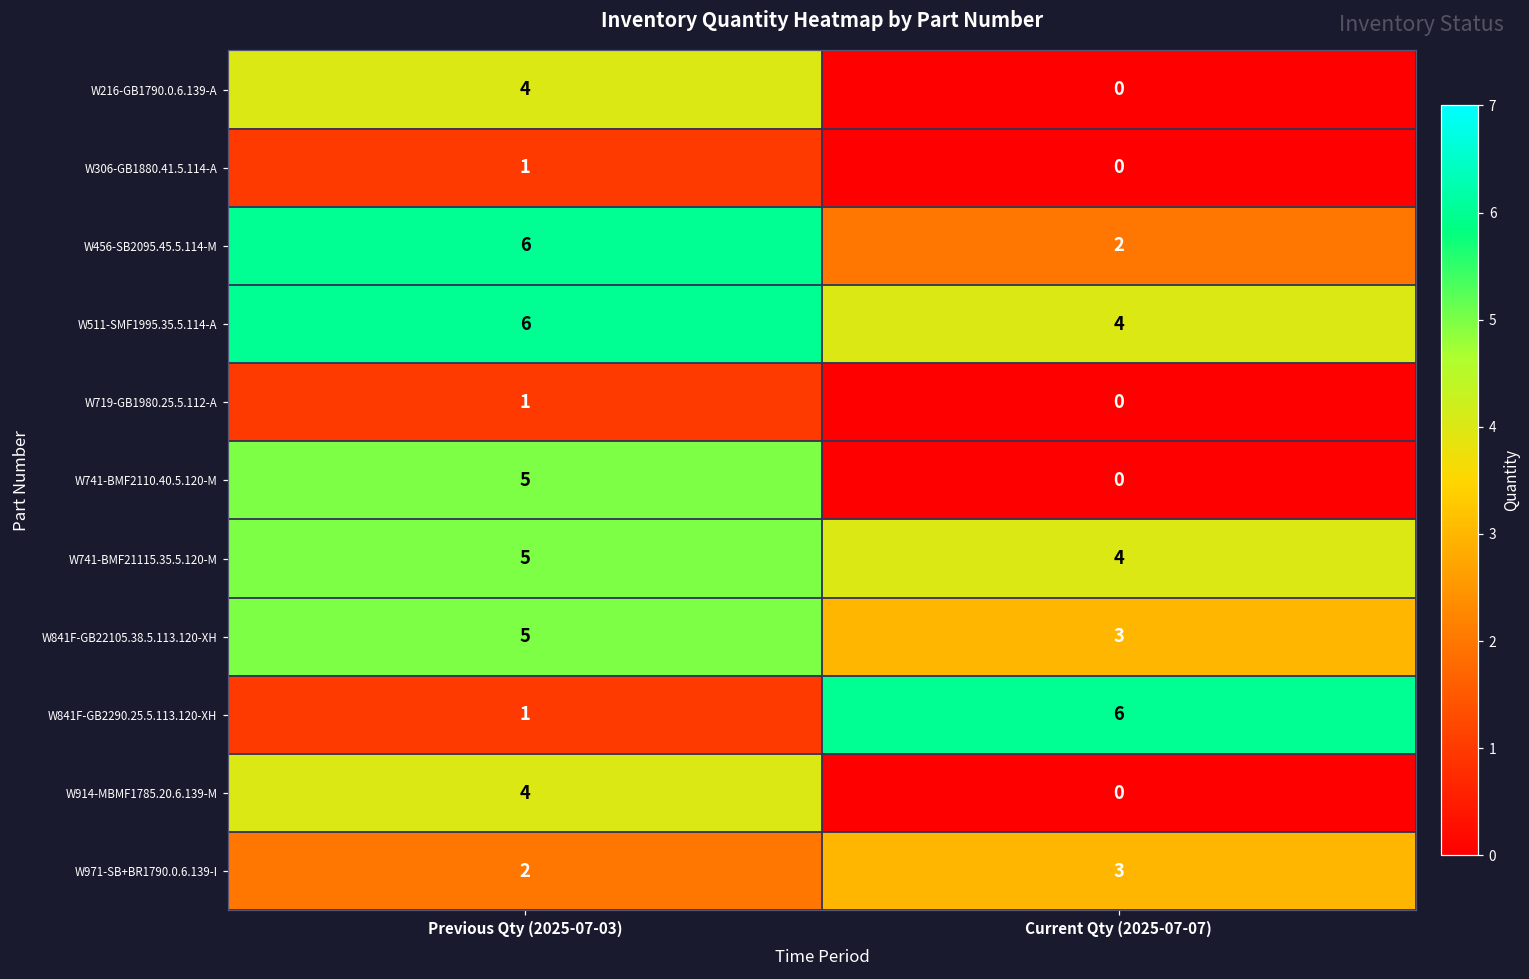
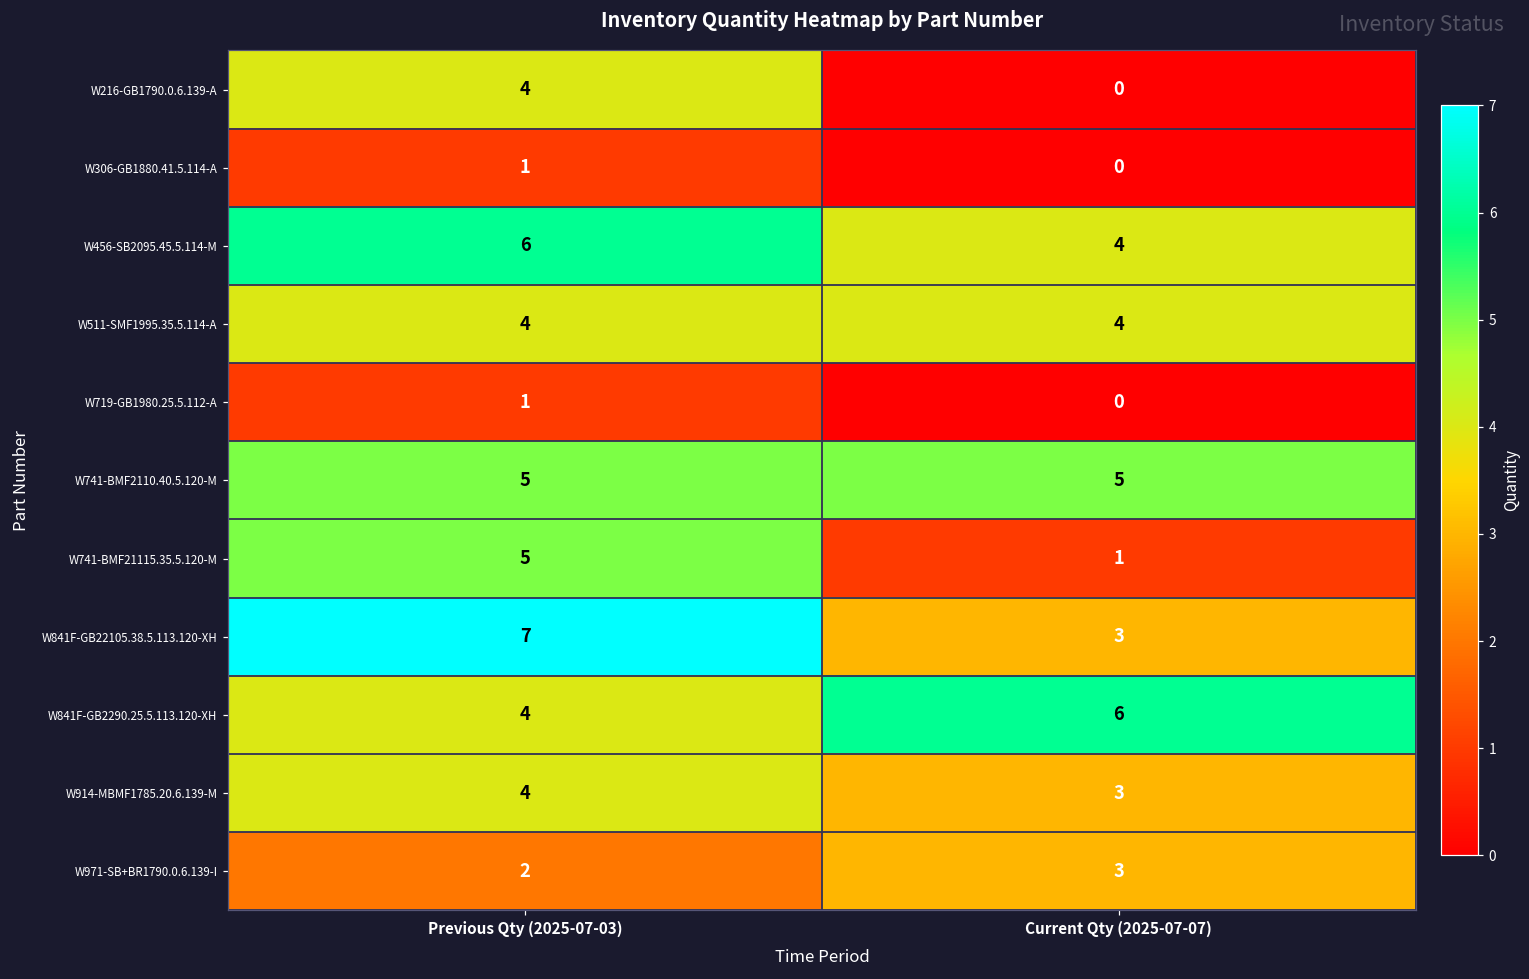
  {
    "W216-GB1790.0.6.139-A": {
      "Previous Qty (2025-07-03)": 4,
      "Current Qty (2025-07-07)": 0
    },
    "W306-GB1880.41.5.114-A": {
      "Previous Qty (2025-07-03)": 1,
      "Current Qty (2025-07-07)": 0
    },
    "W456-SB2095.45.5.114-M": {
      "Previous Qty (2025-07-03)": 6,
-     "Current Qty (2025-07-07)": 2
+     "Current Qty (2025-07-07)": 4
    },
    "W511-SMF1995.35.5.114-A": {
-     "Previous Qty (2025-07-03)": 6,
+     "Previous Qty (2025-07-03)": 4,
      "Current Qty (2025-07-07)": 4
    },
    "W719-GB1980.25.5.112-A": {
      "Previous Qty (2025-07-03)": 1,
      "Current Qty (2025-07-07)": 0
    },
    "W741-BMF2110.40.5.120-M": {
      "Previous Qty (2025-07-03)": 5,
-     "Current Qty (2025-07-07)": 0
+     "Current Qty (2025-07-07)": 5
    },
    "W741-BMF21115.35.5.120-M": {
      "Previous Qty (2025-07-03)": 5,
-     "Current Qty (2025-07-07)": 4
+     "Current Qty (2025-07-07)": 1
    },
    "W841F-GB22105.38.5.113.120-XH": {
-     "Previous Qty (2025-07-03)": 5,
+     "Previous Qty (2025-07-03)": 7,
      "Current Qty (2025-07-07)": 3
    },
    "W841F-GB2290.25.5.113.120-XH": {
-     "Previous Qty (2025-07-03)": 1,
+     "Previous Qty (2025-07-03)": 4,
      "Current Qty (2025-07-07)": 6
    },
    "W914-MBMF1785.20.6.139-M": {
      "Previous Qty (2025-07-03)": 4,
-     "Current Qty (2025-07-07)": 0
+     "Current Qty (2025-07-07)": 3
    },
    "W971-SB+BR1790.0.6.139-I": {
      "Previous Qty (2025-07-03)": 2,
      "Current Qty (2025-07-07)": 3
    }
  }
